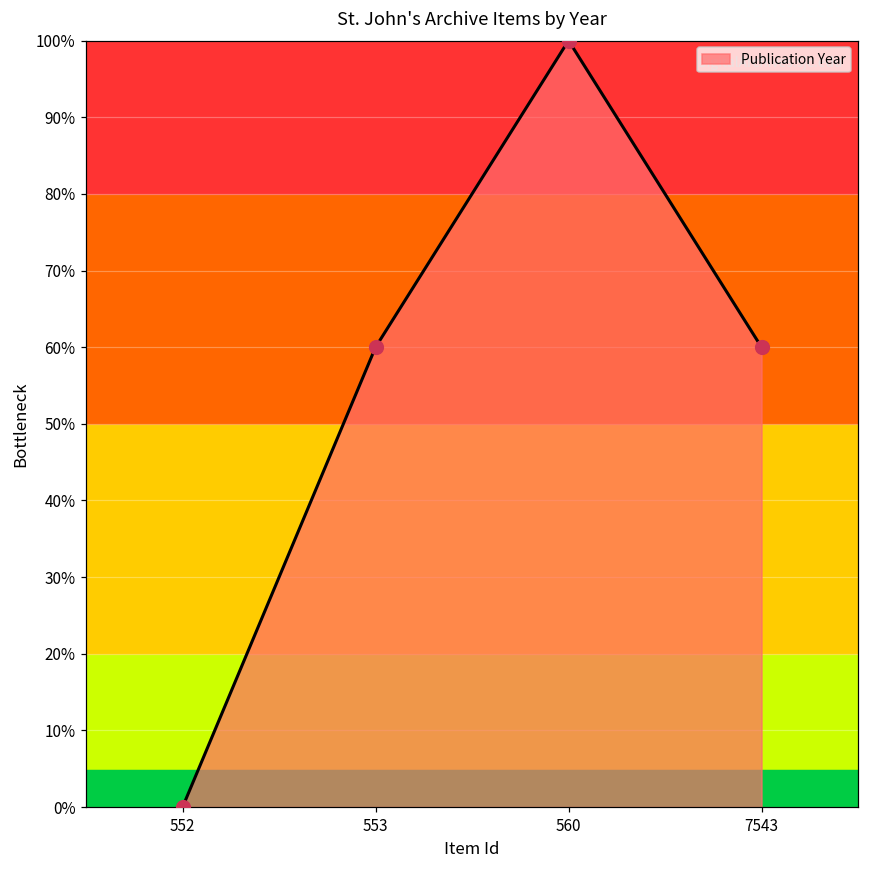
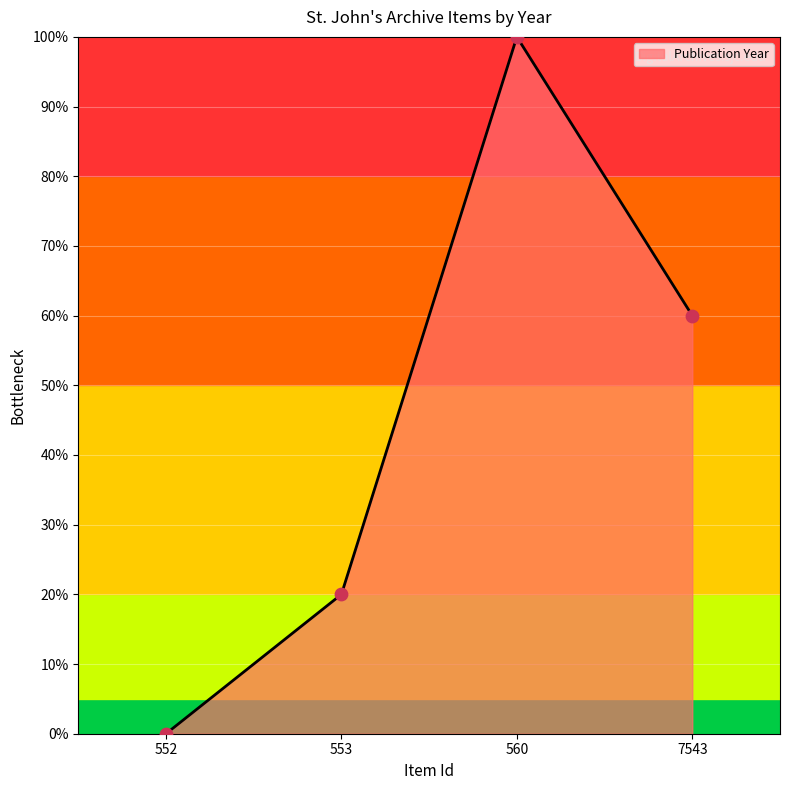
  {
    "552": "0%",
-   "553": "60%",
+   "553": "20%",
    "560": "100%",
    "7543": "60%"
  }
